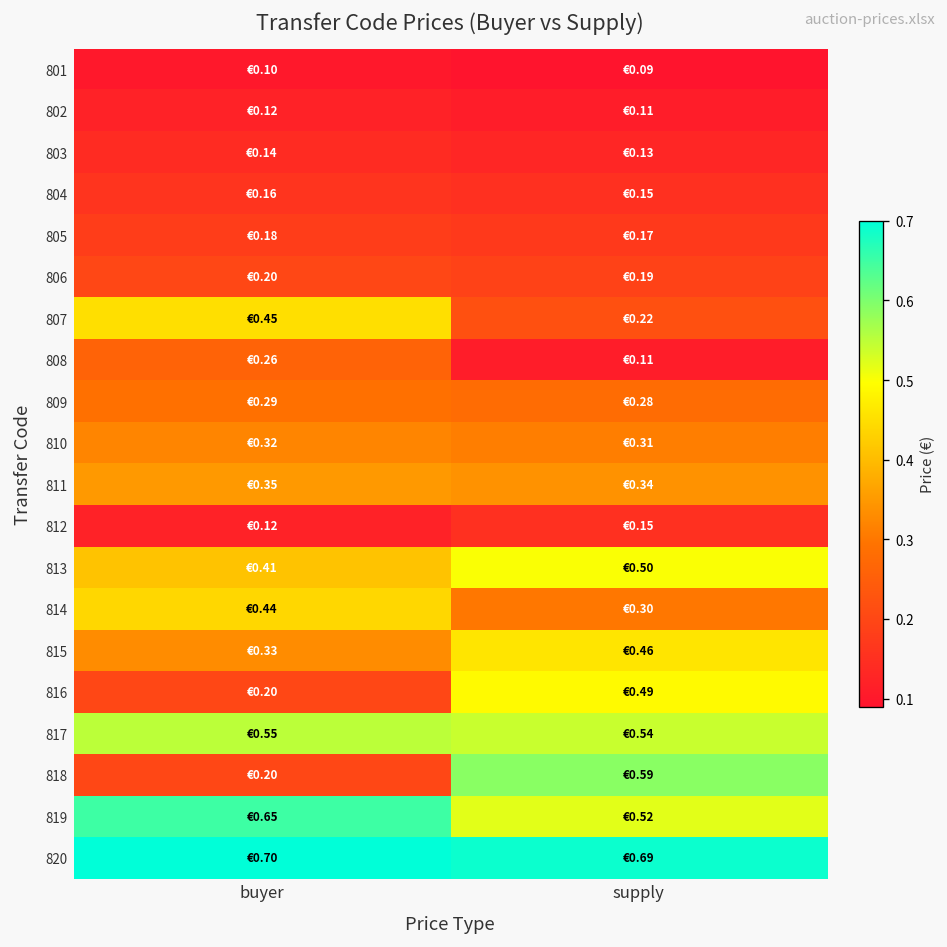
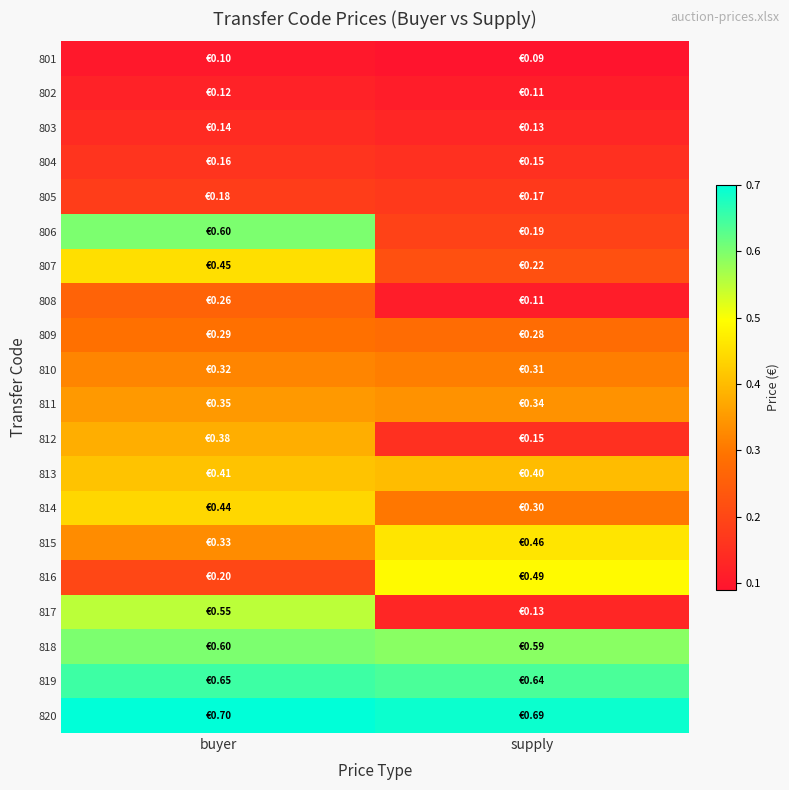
  {
    "801": {
      "buyer": "€0.10",
      "supply": "€0.09"
    },
    "802": {
      "buyer": "€0.12",
      "supply": "€0.11"
    },
    "803": {
      "buyer": "€0.14",
      "supply": "€0.13"
    },
    "804": {
      "buyer": "€0.16",
      "supply": "€0.15"
    },
    "805": {
      "buyer": "€0.18",
      "supply": "€0.17"
    },
    "806": {
-     "buyer": "€0.20",
+     "buyer": "€0.60",
      "supply": "€0.19"
    },
    "807": {
      "buyer": "€0.45",
      "supply": "€0.22"
    },
    "808": {
      "buyer": "€0.26",
      "supply": "€0.11"
    },
    "809": {
      "buyer": "€0.29",
      "supply": "€0.28"
    },
    "810": {
      "buyer": "€0.32",
      "supply": "€0.31"
    },
    "811": {
      "buyer": "€0.35",
      "supply": "€0.34"
    },
    "812": {
-     "buyer": "€0.12",
+     "buyer": "€0.38",
      "supply": "€0.15"
    },
    "813": {
      "buyer": "€0.41",
-     "supply": "€0.50"
+     "supply": "€0.40"
    },
    "814": {
      "buyer": "€0.44",
      "supply": "€0.30"
    },
    "815": {
      "buyer": "€0.33",
      "supply": "€0.46"
    },
    "816": {
      "buyer": "€0.20",
      "supply": "€0.49"
    },
    "817": {
      "buyer": "€0.55",
-     "supply": "€0.54"
+     "supply": "€0.13"
    },
    "818": {
-     "buyer": "€0.20",
+     "buyer": "€0.60",
      "supply": "€0.59"
    },
    "819": {
      "buyer": "€0.65",
-     "supply": "€0.52"
+     "supply": "€0.64"
    },
    "820": {
      "buyer": "€0.70",
      "supply": "€0.69"
    }
  }
